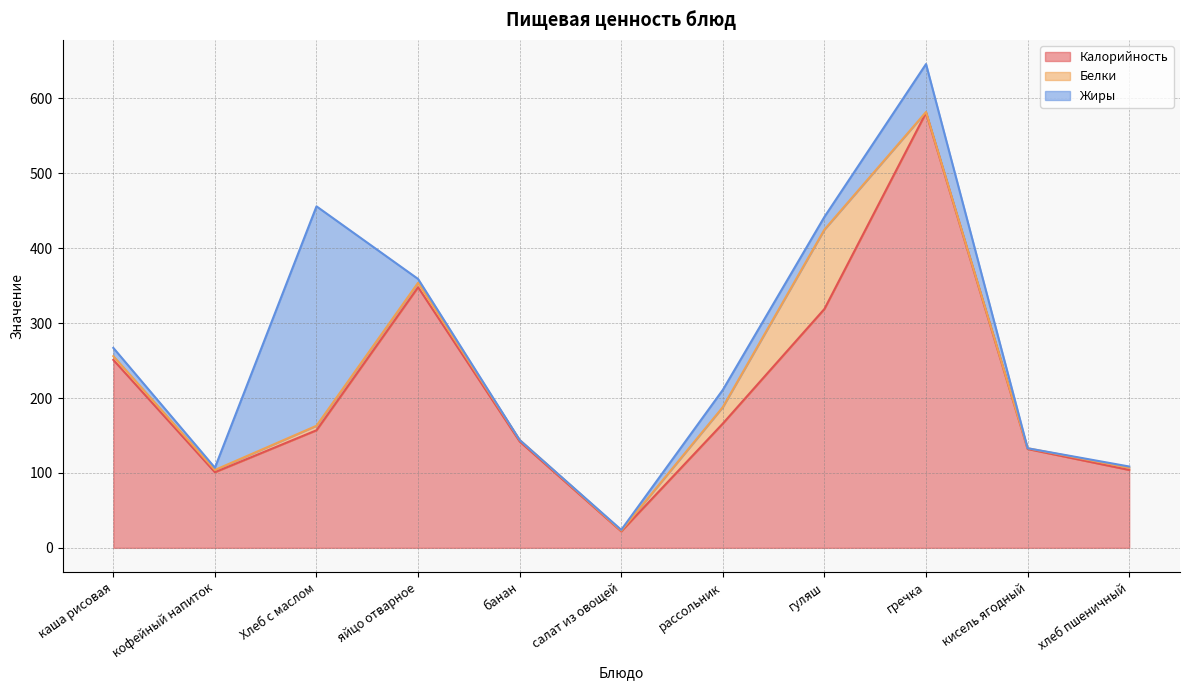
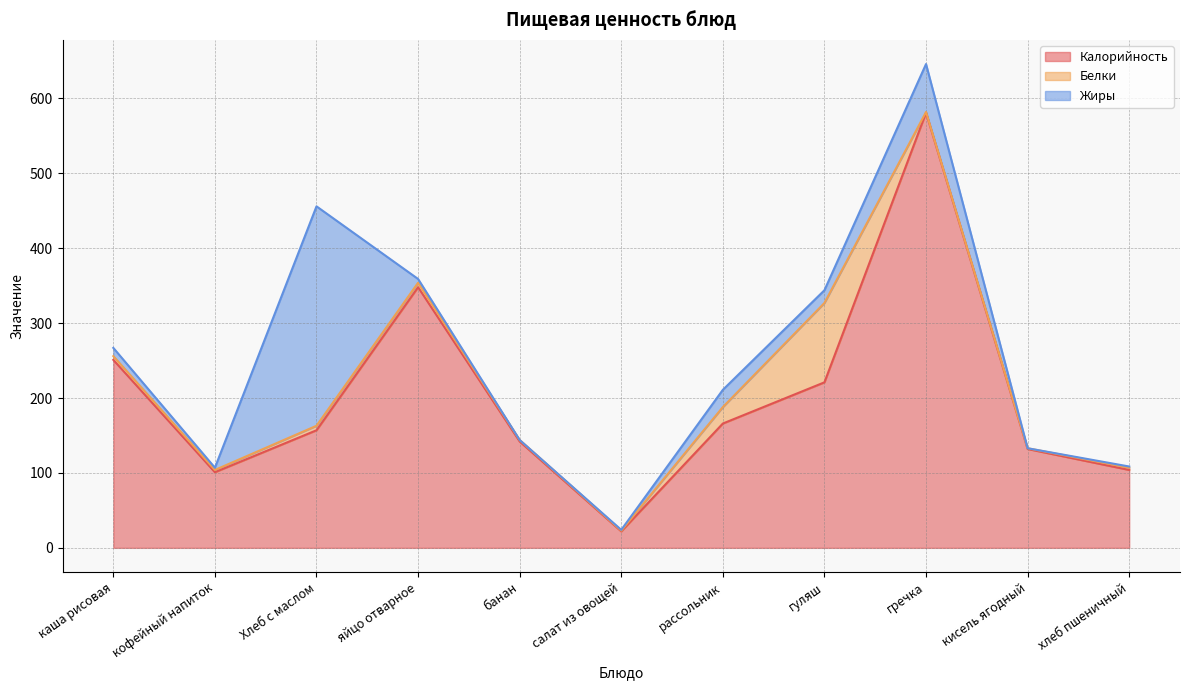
  {
    "Калорийность": {
      "каша рисовая": 250,
      "Хлеб с маслом": 160,
      "яйцо отварное": 350,
      "рассольник": 170,
-     "гуляш": 320
+     "гуляш": 220
    },
    "Белки": {
      "каша рисовая": 10,
      "Хлеб с маслом": 10,
      "яйцо отварное": 10,
      "рассольник": 20,
      "гуляш": 110
    },
    "Жиры": {
      "каша рисовая": 10,
      "Хлеб с маслом": 290,
      "яйцо отварное": 10,
      "рассольник": 20,
      "гуляш": 20,
      "гречка": 60
    }
  }
